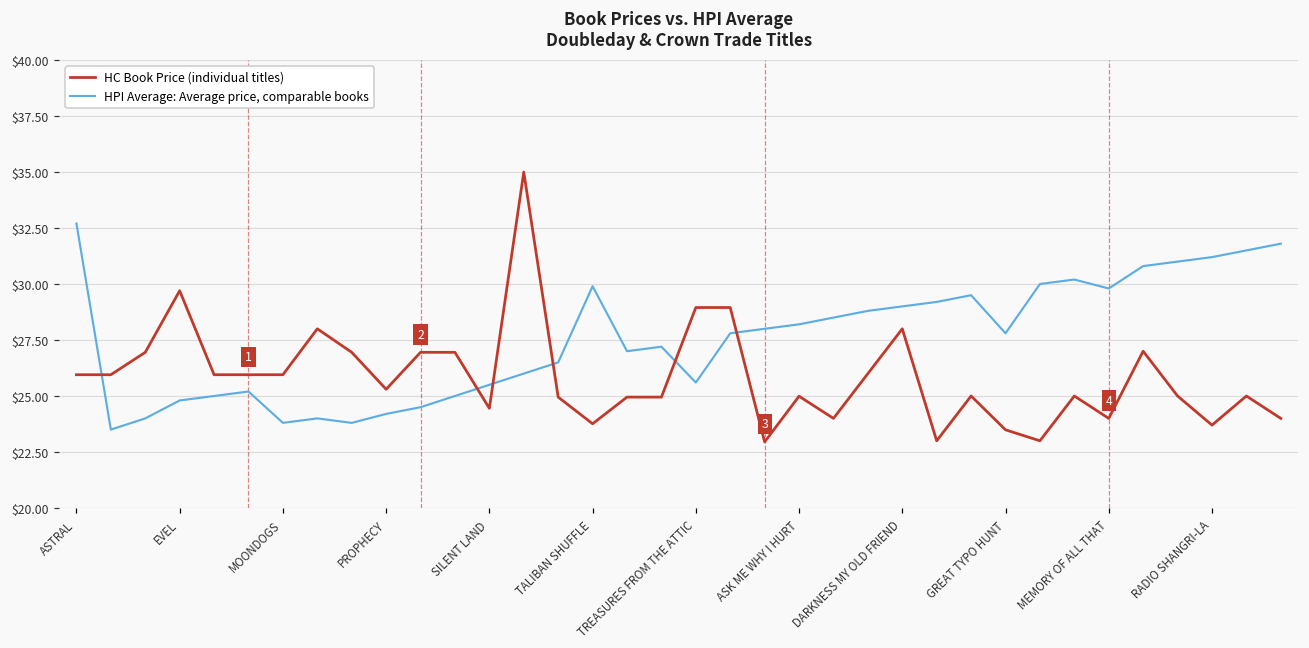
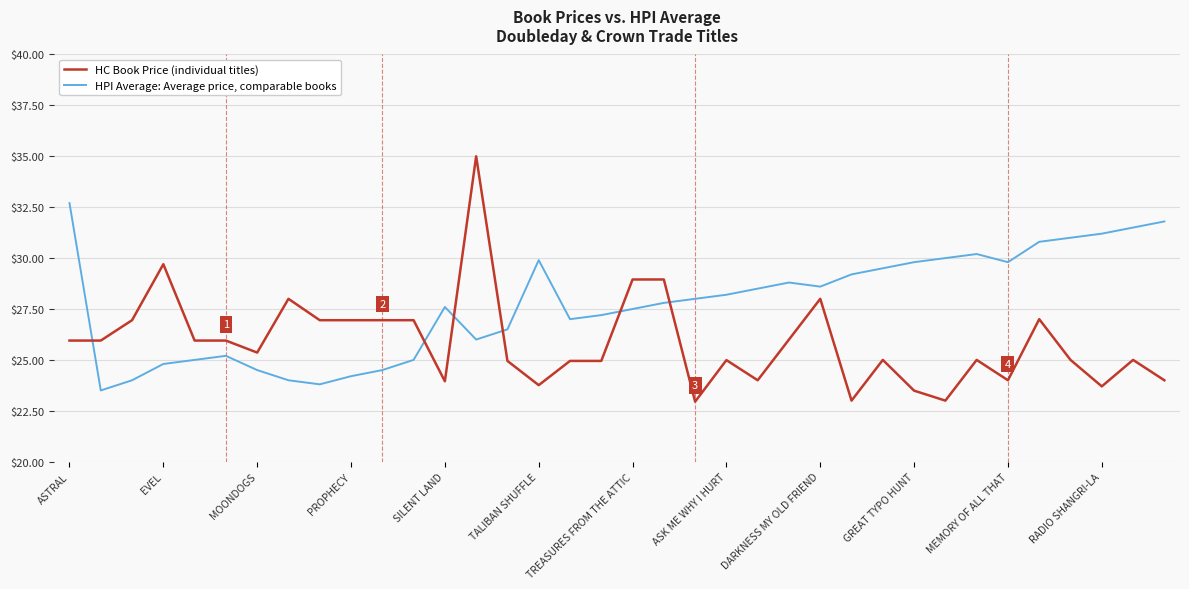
  {
    "HC Book Price (individual titles)": {
      "ASTRAL": "$26.0",
      "EVEL": "$29.7",
-     "MOONDOGS": "$26.0",
-     "PROPHECY": "$25.3",
-     "SILENT LAND": "$24.5",
+     "MOONDOGS": "$25.4",
+     "PROPHECY": "$27.0",
+     "SILENT LAND": "$24.0",
      "TALIBAN SHUFFLE": "$23.8",
      "TREASURES FROM THE ATTIC": "$29.0",
      "ASK ME WHY I HURT": "$25.0",
      "DARKNESS MY OLD FRIEND": "$28.0",
      "GREAT TYPO HUNT": "$23.5",
      "RADIO SHANGRI-LA": "$23.7"
    },
    "HPI Average: Average price, comparable books": {
      "ASTRAL": "$32.7",
      "EVEL": "$24.8",
-     "MOONDOGS": "$23.8",
+     "MOONDOGS": "$24.5",
      "PROPHECY": "$24.2",
-     "SILENT LAND": "$25.5",
+     "SILENT LAND": "$27.6",
      "TALIBAN SHUFFLE": "$29.9",
-     "TREASURES FROM THE ATTIC": "$25.6",
+     "TREASURES FROM THE ATTIC": "$27.5",
      "ASK ME WHY I HURT": "$28.2",
-     "DARKNESS MY OLD FRIEND": "$29.0",
-     "GREAT TYPO HUNT": "$27.8",
+     "DARKNESS MY OLD FRIEND": "$28.6",
+     "GREAT TYPO HUNT": "$29.8",
      "MEMORY OF ALL THAT": "$29.8",
      "RADIO SHANGRI-LA": "$31.2"
    }
  }
